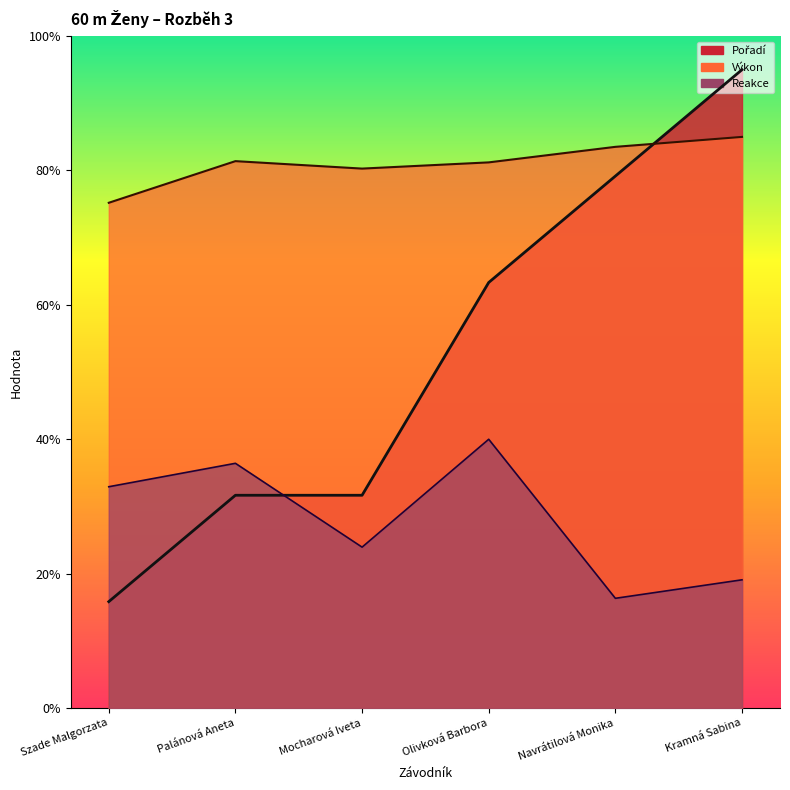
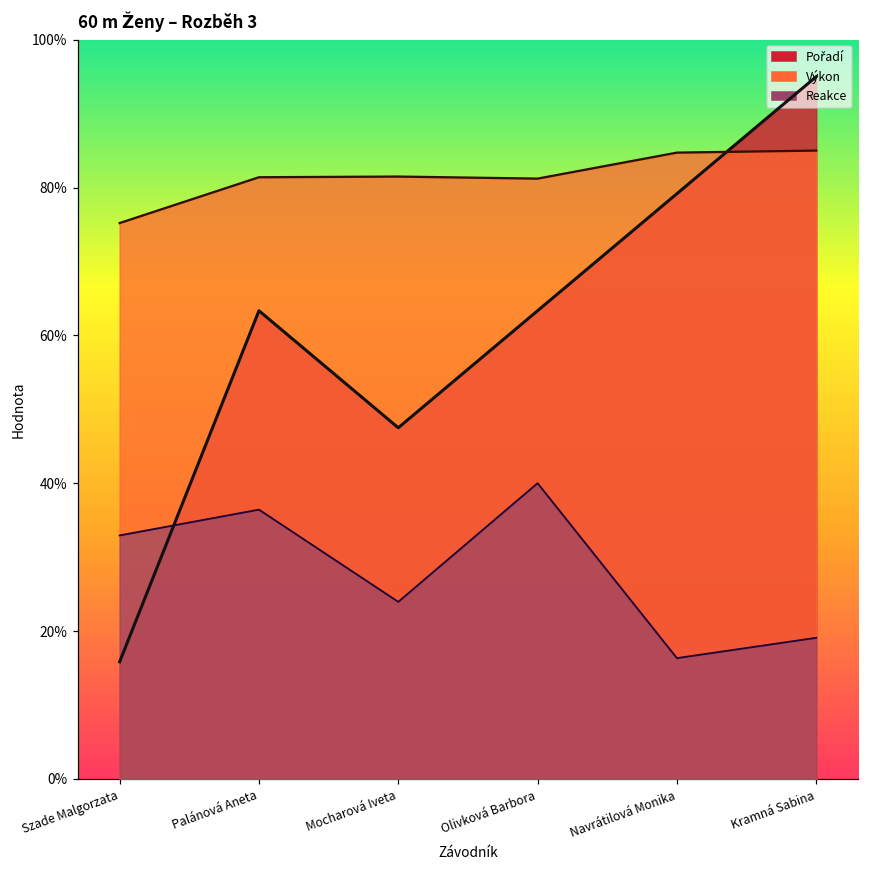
  {
    "Pořadí": {
      "Szade Malgorzata": "16%",
-     "Palánová Aneta": "32%",
-     "Mocharová Iveta": "32%",
+     "Palánová Aneta": "63%",
+     "Mocharová Iveta": "48%",
      "Olivková Barbora": "63%",
      "Navrátilová Monika": "79%"
    },
    "Výkon": {
      "Szade Malgorzata": "75%",
      "Palánová Aneta": "81%",
-     "Mocharová Iveta": "80%",
+     "Mocharová Iveta": "81%",
      "Olivková Barbora": "81%",
-     "Navrátilová Monika": "84%",
+     "Navrátilová Monika": "85%",
      "Kramná Sabina": "85%"
    },
    "Reakce": {
      "Szade Malgorzata": "33%",
      "Palánová Aneta": "36%",
      "Mocharová Iveta": "24%",
      "Olivková Barbora": "40%",
      "Navrátilová Monika": "16%",
      "Kramná Sabina": "19%"
    }
  }
